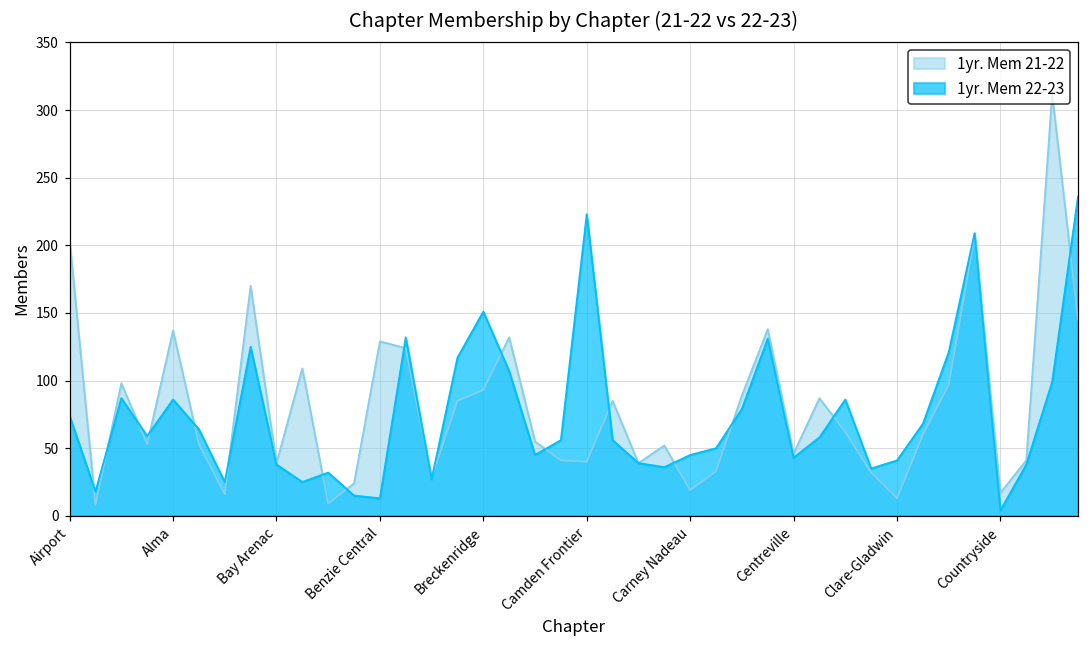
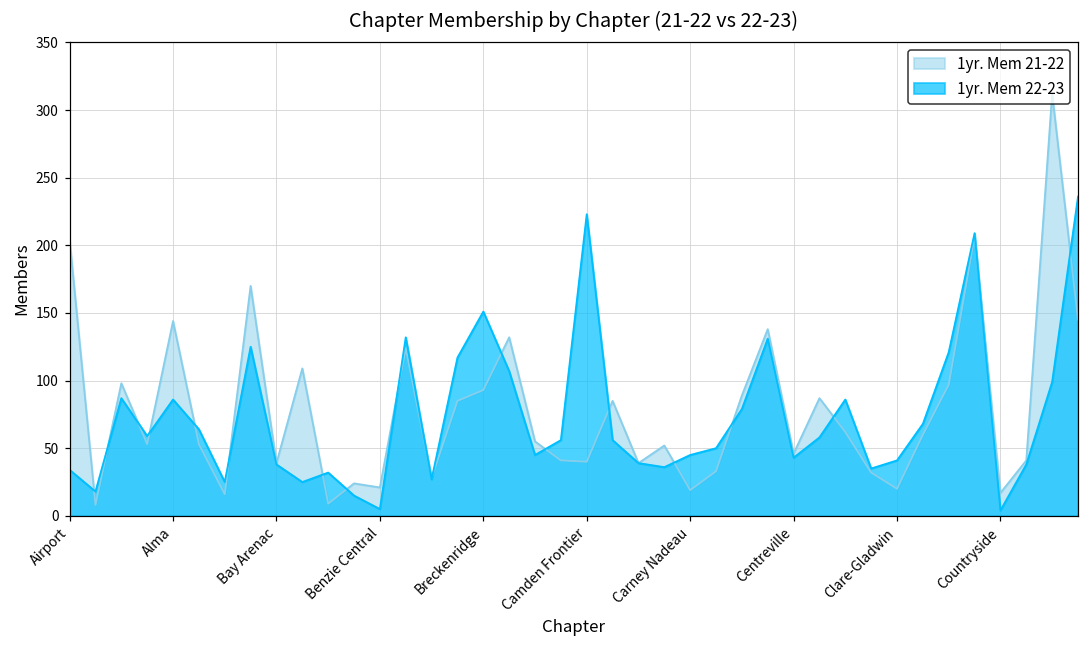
  {
    "1yr. Mem 21-22": {
      "Airport": 204,
-     "Alma": 137,
-     "Benzie Central": 129,
+     "Alma": 144,
+     "Benzie Central": 21,
      "Breckenridge": 93,
      "Camden Frontier": 40,
      "Carney Nadeau": 19,
      "Centreville": 46,
-     "Clare-Gladwin": 13,
+     "Clare-Gladwin": 20,
      "Countryside": 17
    },
    "1yr. Mem 22-23": {
-     "Airport": 74,
+     "Airport": 34,
      "Alma": 86,
-     "Benzie Central": 13,
+     "Benzie Central": 5,
      "Breckenridge": 151,
      "Camden Frontier": 223,
      "Carney Nadeau": 45,
      "Centreville": 43,
      "Clare-Gladwin": 41,
      "Countryside": 4
    }
  }
